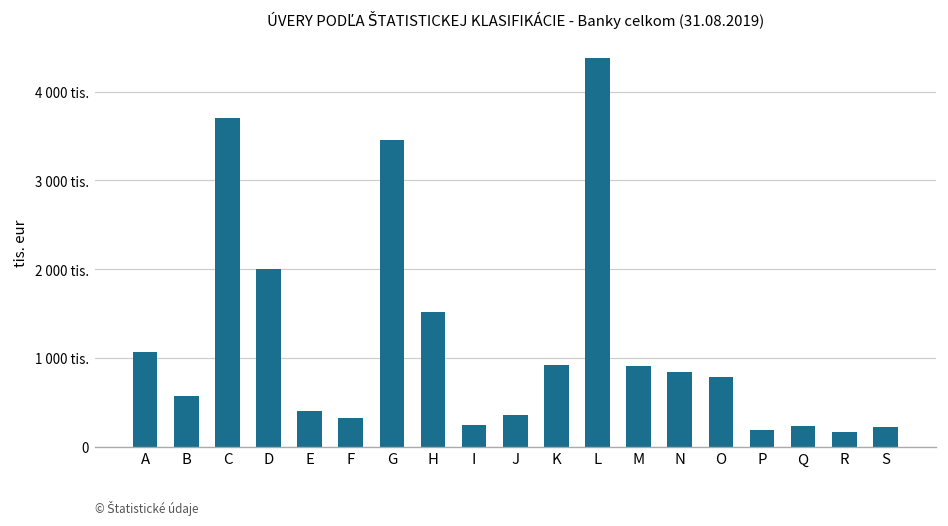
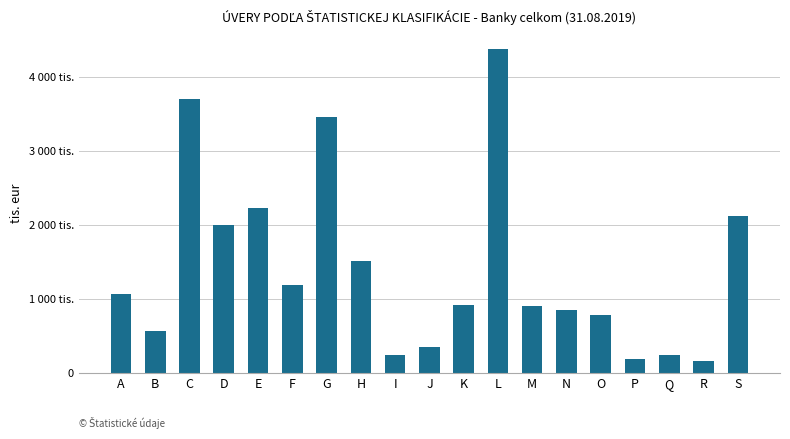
  {
    "A": "1100 tis.",
    "B": "600 tis.",
    "C": "3700 tis.",
    "D": "2000 tis.",
-   "E": "400 tis.",
-   "F": "300 tis.",
+   "E": "2200 tis.",
+   "F": "1200 tis.",
    "G": "3500 tis.",
    "H": "1500 tis.",
    "I": "200 tis.",
    "J": "400 tis.",
    "K": "900 tis.",
    "L": "4400 tis.",
    "M": "900 tis.",
    "N": "800 tis.",
    "O": "800 tis.",
    "P": "200 tis.",
    "Q": "200 tis.",
    "R": "200 tis.",
-   "S": "200 tis."
+   "S": "2100 tis."
  }
